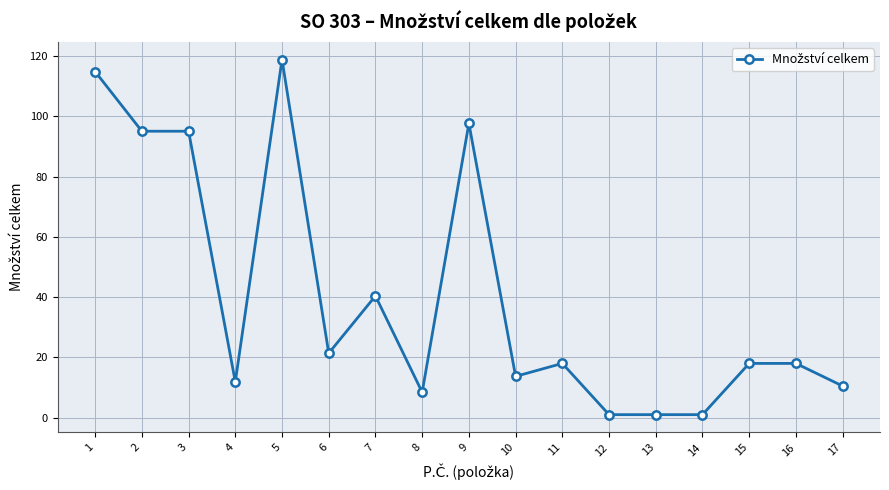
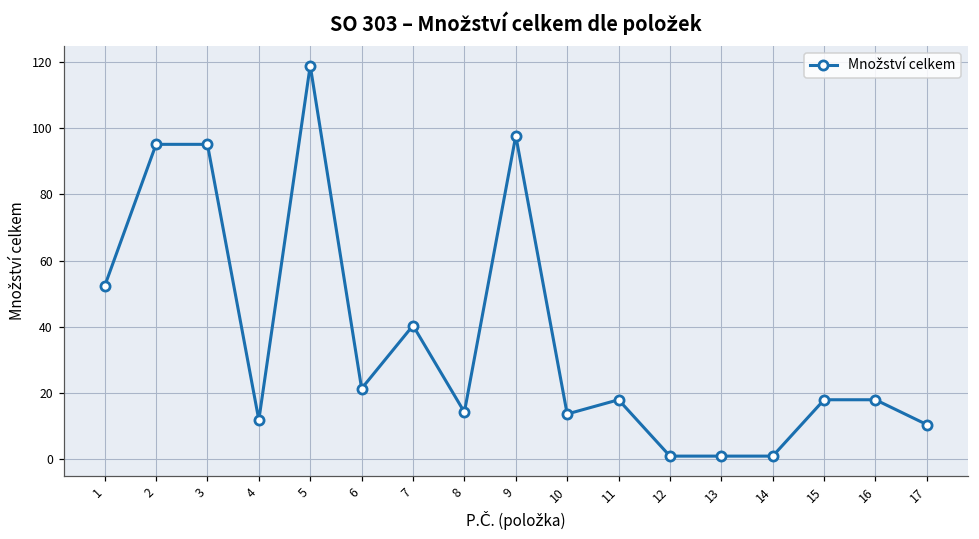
  {
-   "1": 115,
+   "1": 52,
    "2": 95,
    "3": 95,
    "4": 12,
    "5": 119,
    "6": 21,
    "7": 40,
-   "8": 8,
+   "8": 14,
    "9": 98,
    "10": 14,
    "11": 18,
    "12": 1,
    "13": 1,
    "14": 1,
    "15": 18,
    "16": 18,
    "17": 11
  }
